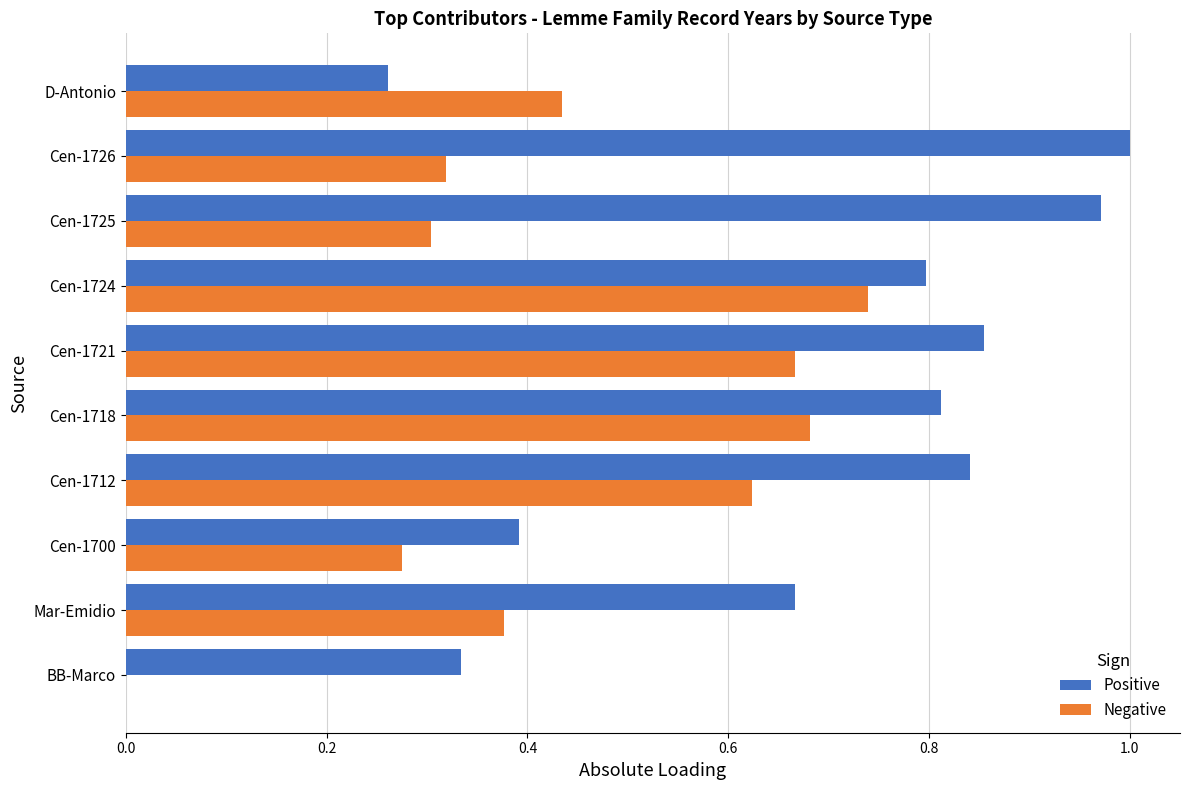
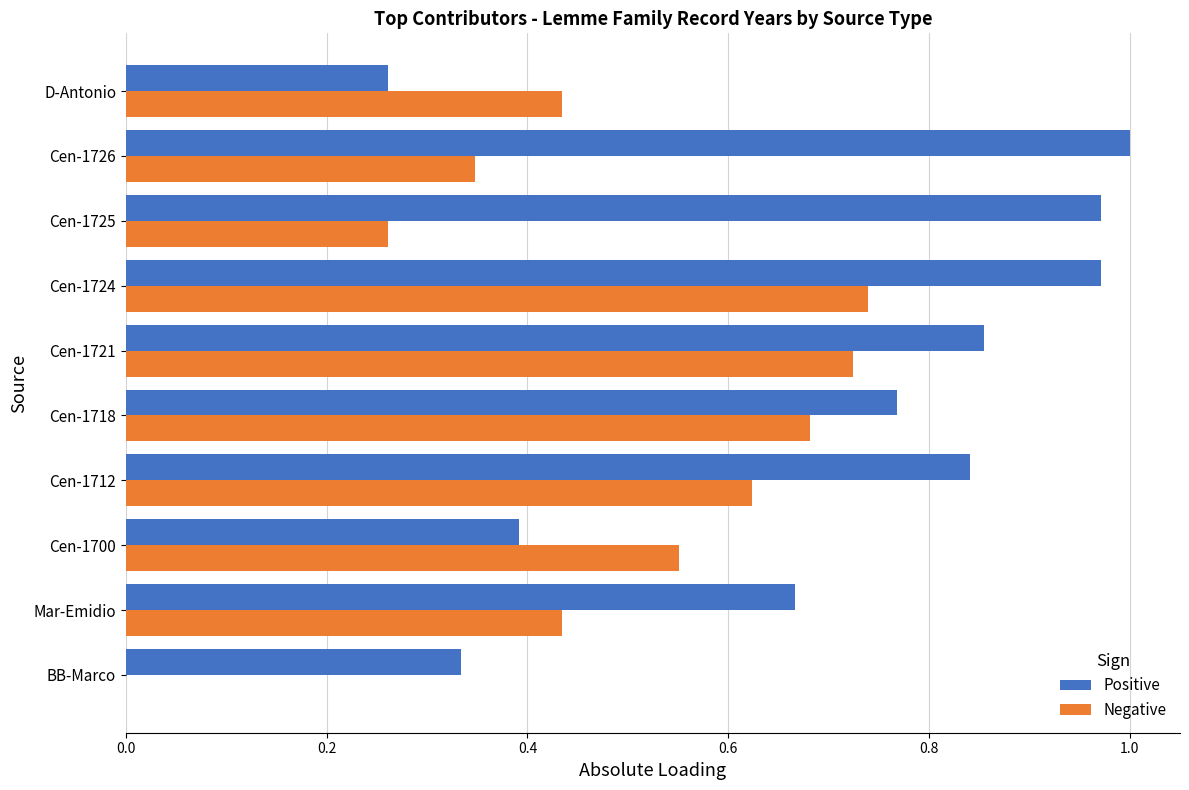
  {
    "Positive": {
      "D-Antonio": 0.261,
      "Cen-1726": 1.000,
      "Cen-1725": 0.971,
-     "Cen-1724": 0.797,
+     "Cen-1724": 0.971,
      "Cen-1721": 0.855,
-     "Cen-1718": 0.812,
+     "Cen-1718": 0.768,
      "Cen-1712": 0.841,
      "Cen-1700": 0.391,
      "Mar-Emidio": 0.667,
      "BB-Marco": 0.333
    },
    "Negative": {
      "D-Antonio": 0.435,
-     "Cen-1726": 0.319,
-     "Cen-1725": 0.304,
+     "Cen-1726": 0.348,
+     "Cen-1725": 0.261,
      "Cen-1724": 0.739,
-     "Cen-1721": 0.667,
+     "Cen-1721": 0.725,
      "Cen-1718": 0.681,
      "Cen-1712": 0.623,
-     "Cen-1700": 0.275,
-     "Mar-Emidio": 0.377,
+     "Cen-1700": 0.551,
+     "Mar-Emidio": 0.435,
      "BB-Marco": 0.000
    }
  }
